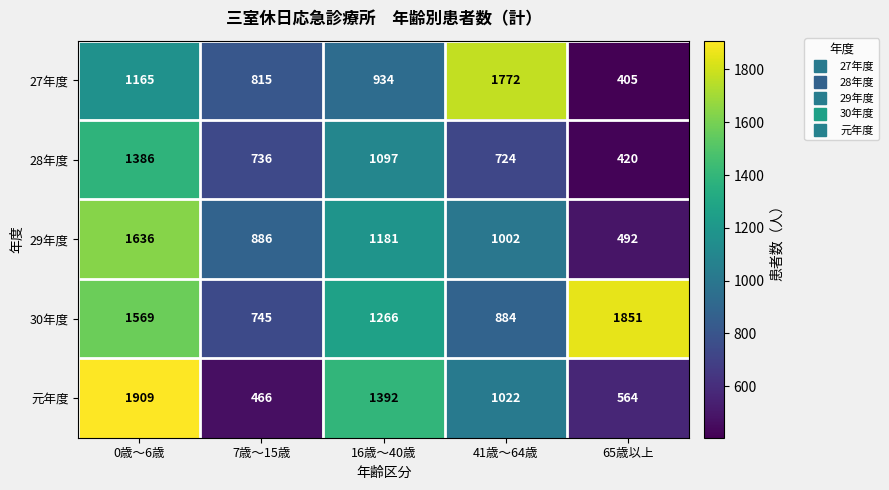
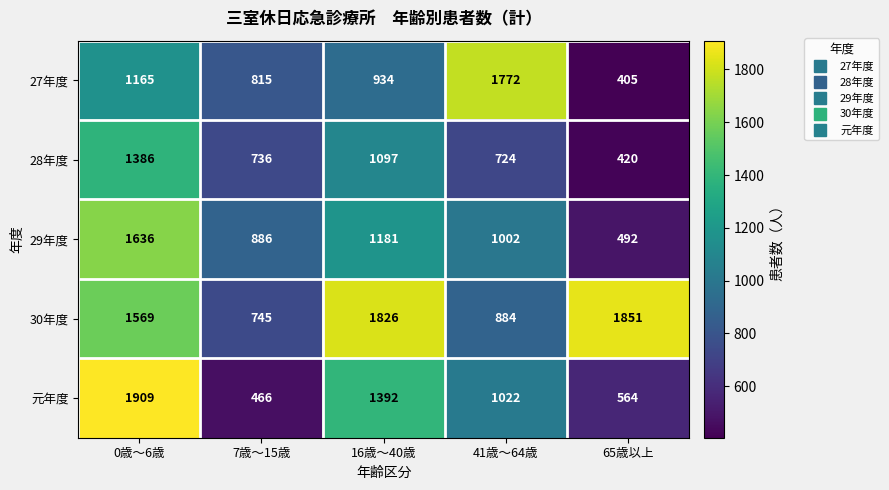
  {
    "27年度": {
      "0歳～6歳": 1165,
      "7歳～15歳": 815,
      "16歳～40歳": 934,
      "41歳～64歳": 1772,
      "65歳以上": 405
    },
    "28年度": {
      "0歳～6歳": 1386,
      "7歳～15歳": 736,
      "16歳～40歳": 1097,
      "41歳～64歳": 724,
      "65歳以上": 420
    },
    "29年度": {
      "0歳～6歳": 1636,
      "7歳～15歳": 886,
      "16歳～40歳": 1181,
      "41歳～64歳": 1002,
      "65歳以上": 492
    },
    "30年度": {
      "0歳～6歳": 1569,
      "7歳～15歳": 745,
-     "16歳～40歳": 1266,
+     "16歳～40歳": 1826,
      "41歳～64歳": 884,
      "65歳以上": 1851
    },
    "元年度": {
      "0歳～6歳": 1909,
      "7歳～15歳": 466,
      "16歳～40歳": 1392,
      "41歳～64歳": 1022,
      "65歳以上": 564
    }
  }
